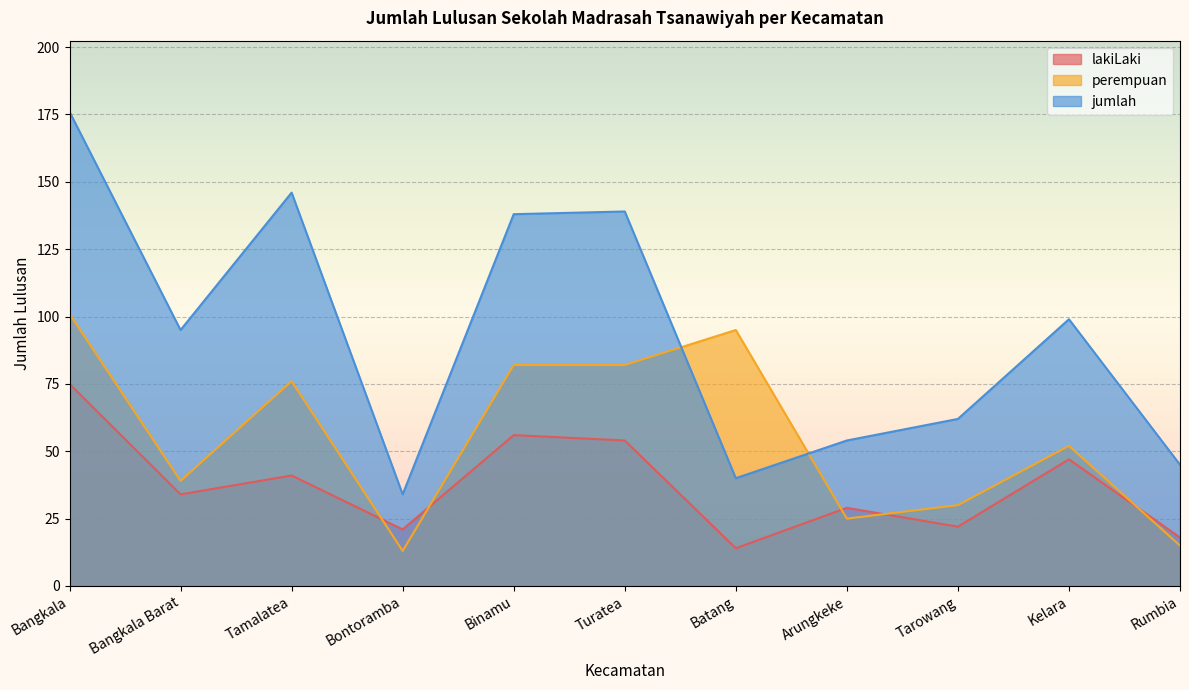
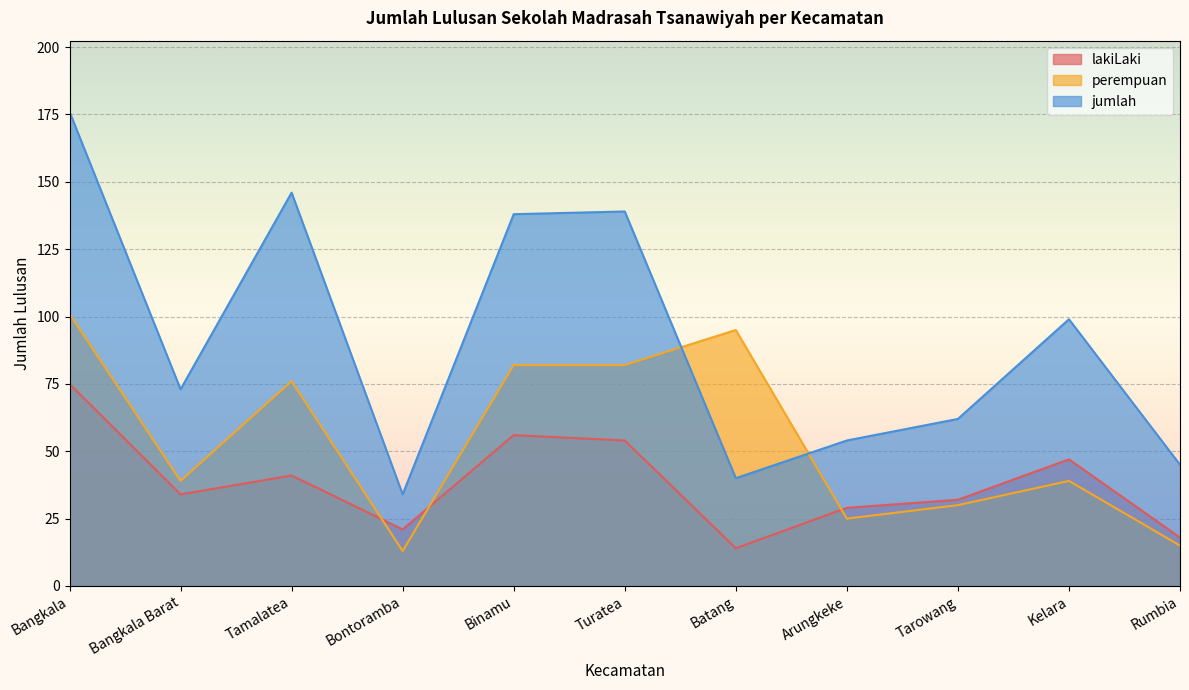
  {
    "lakiLaki": {
      "Bangkala": 75,
      "Bangkala Barat": 34,
      "Tamalatea": 41,
      "Bontoramba": 21,
      "Binamu": 56,
      "Turatea": 54,
      "Batang": 14,
      "Arungkeke": 29,
-     "Tarowang": 22,
+     "Tarowang": 32,
      "Kelara": 47,
      "Rumbia": 18
    },
    "perempuan": {
      "Bangkala": 101,
      "Bangkala Barat": 39,
      "Tamalatea": 76,
      "Bontoramba": 13,
      "Binamu": 82,
      "Turatea": 82,
      "Batang": 95,
      "Arungkeke": 25,
      "Tarowang": 30,
-     "Kelara": 52,
+     "Kelara": 39,
      "Rumbia": 15
    },
    "jumlah": {
      "Bangkala": 176,
-     "Bangkala Barat": 95,
+     "Bangkala Barat": 73,
      "Tamalatea": 146,
      "Bontoramba": 34,
      "Binamu": 138,
      "Turatea": 139,
      "Batang": 40,
      "Arungkeke": 54,
      "Tarowang": 62,
      "Kelara": 99,
      "Rumbia": 45
    }
  }
